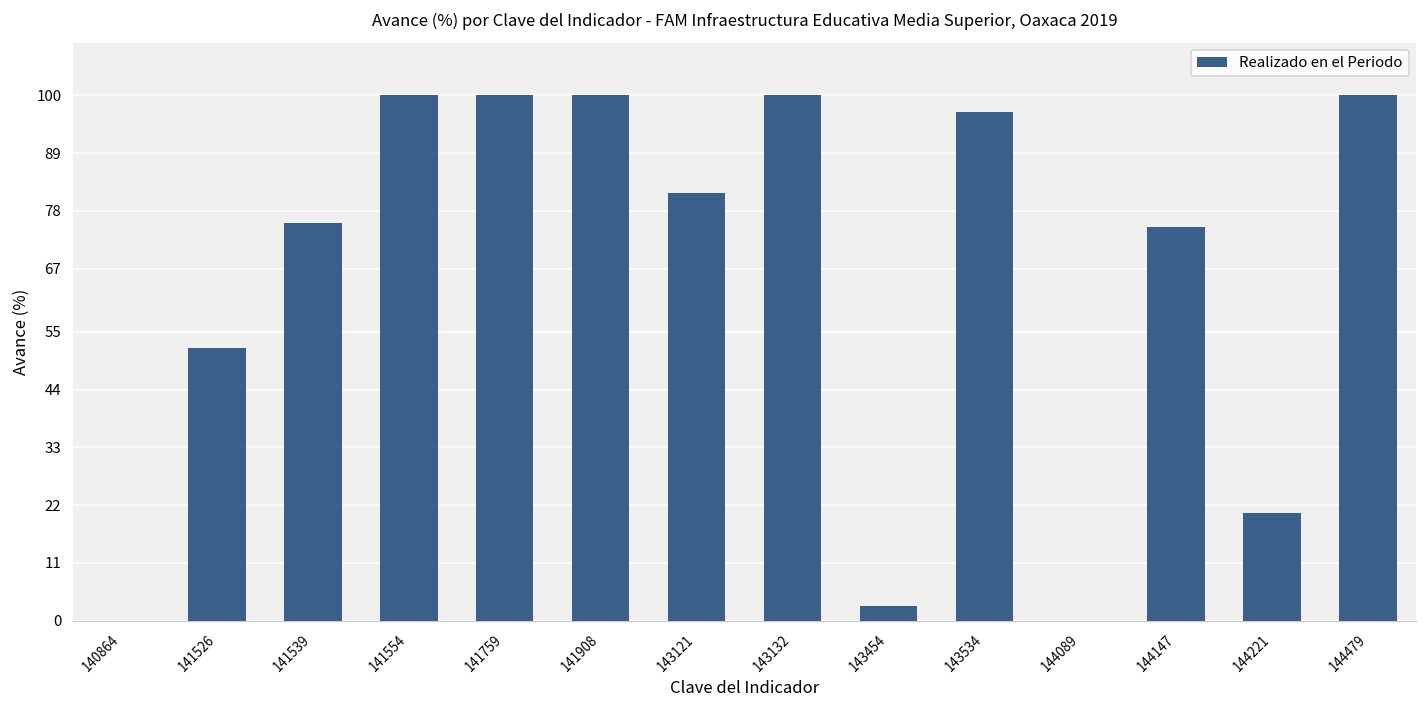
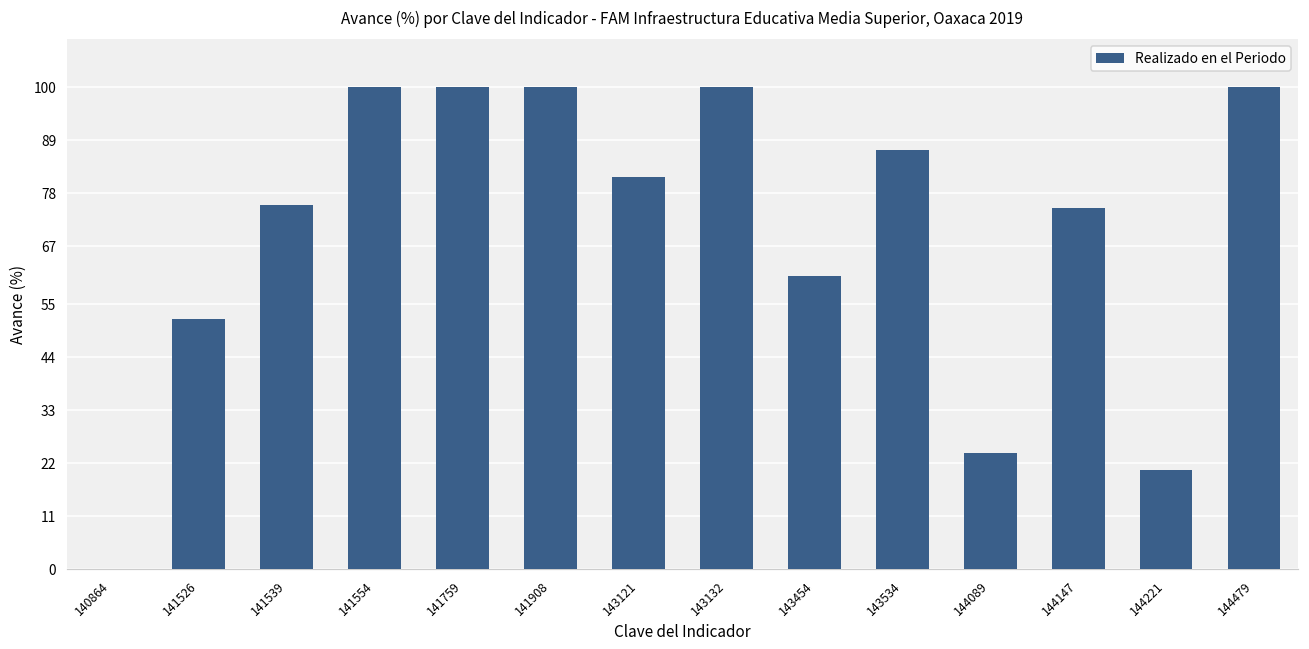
  {
    "140864": 0,
    "141526": 52,
    "141539": 76,
    "141554": 100,
    "141759": 100,
    "141908": 100,
    "143121": 81,
    "143132": 100,
-   "143454": 3,
-   "143534": 97,
-   "144089": 0,
+   "143454": 61,
+   "143534": 87,
+   "144089": 24,
    "144147": 75,
    "144221": 20,
    "144479": 100
  }
